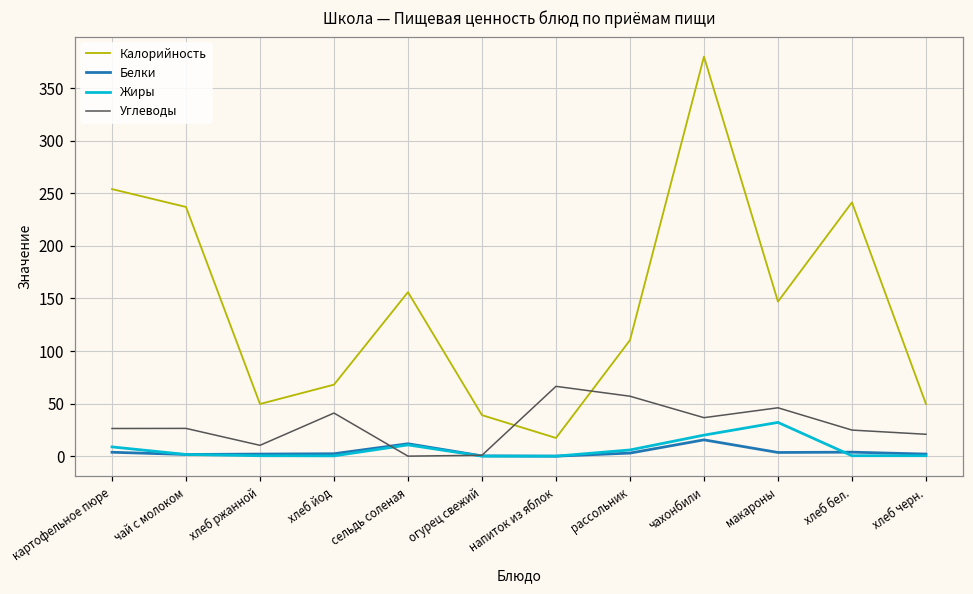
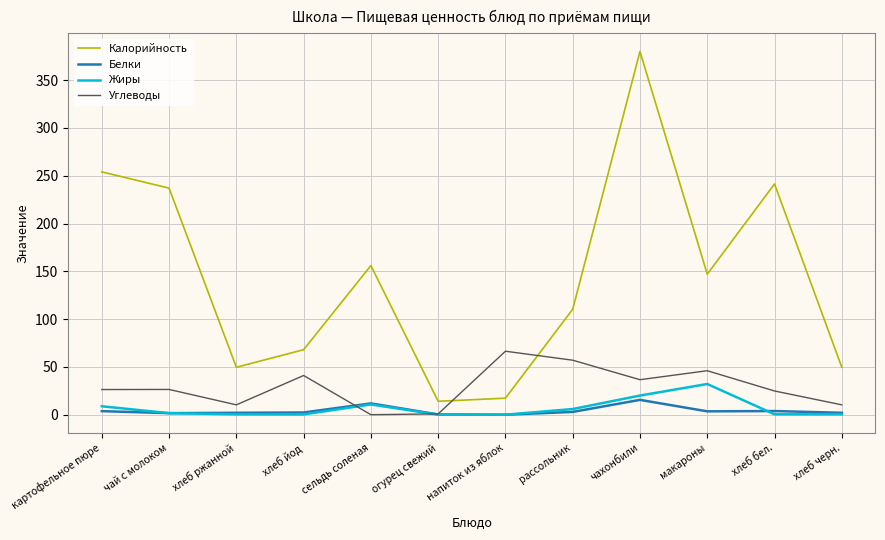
  {
    "Калорийность": {
      "картофельное пюре": 250,
      "чай с молоком": 240,
      "хлеб ржанной": 50,
      "хлеб йод": 70,
      "сельдь соленая": 160,
-     "огурец свежий": 40,
+     "огурец свежий": 10,
      "напиток из яблок": 20,
      "рассольник": 110,
      "чахонбили": 380,
      "макароны": 150,
      "хлеб бел.": 240,
      "хлеб черн.": 50
    },
    "Белки": {
      "картофельное пюре": 0,
      "рассольник": 0,
      "чахонбили": 20,
      "макароны": 0,
      "хлеб бел.": 0
    },
    "Жиры": {
      "картофельное пюре": 10,
      "рассольник": 10,
      "чахонбили": 20,
      "макароны": 30,
      "хлеб бел.": 0
    },
    "Углеводы": {
      "картофельное пюре": 30,
      "чай с молоком": 30,
      "хлеб ржанной": 10,
      "хлеб йод": 40,
      "сельдь соленая": 0,
      "напиток из яблок": 70,
      "рассольник": 60,
      "чахонбили": 40,
      "макароны": 50,
      "хлеб бел.": 20,
-     "хлеб черн.": 20
+     "хлеб черн.": 10
    }
  }
